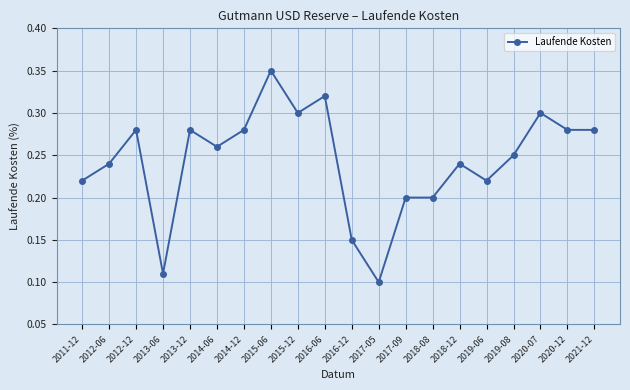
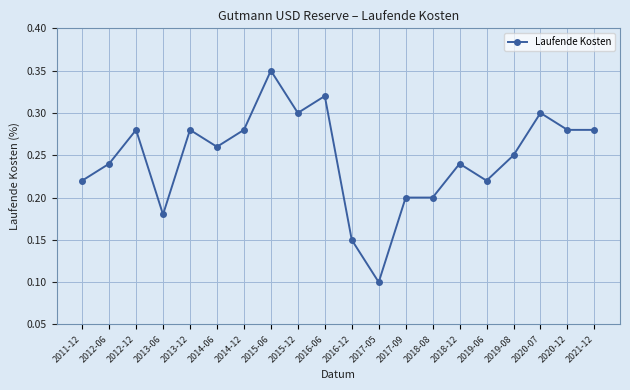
  {
    "2011-12": 0.22,
    "2012-06": 0.24,
    "2012-12": 0.28,
-   "2013-06": 0.11,
+   "2013-06": 0.18,
    "2013-12": 0.28,
    "2014-06": 0.26,
    "2014-12": 0.28,
    "2015-06": 0.35,
    "2015-12": 0.30,
    "2016-06": 0.32,
    "2016-12": 0.15,
    "2017-05": 0.10,
    "2017-09": 0.20,
    "2018-08": 0.20,
    "2018-12": 0.24,
    "2019-06": 0.22,
    "2019-08": 0.25,
    "2020-07": 0.30,
    "2020-12": 0.28,
    "2021-12": 0.28
  }
